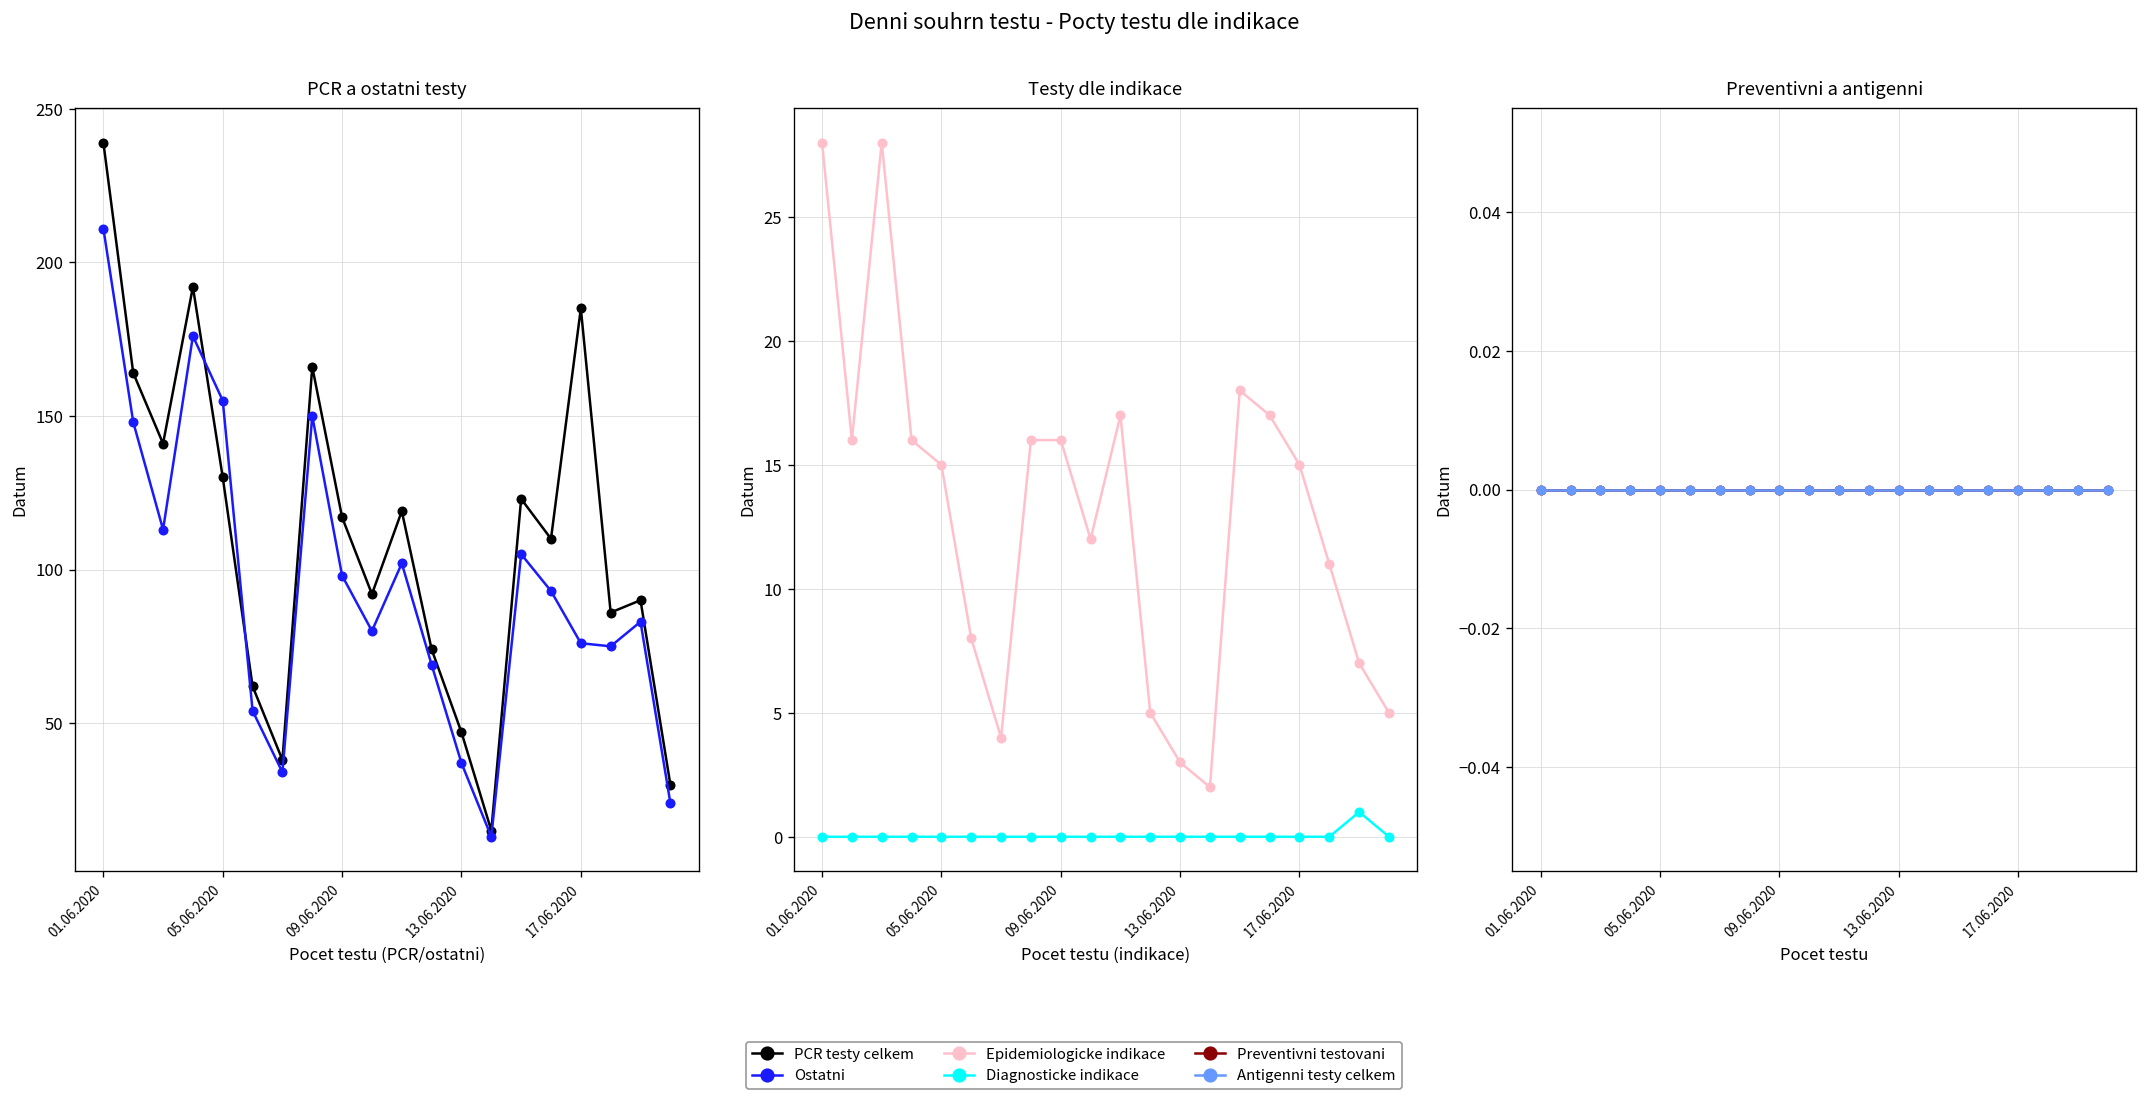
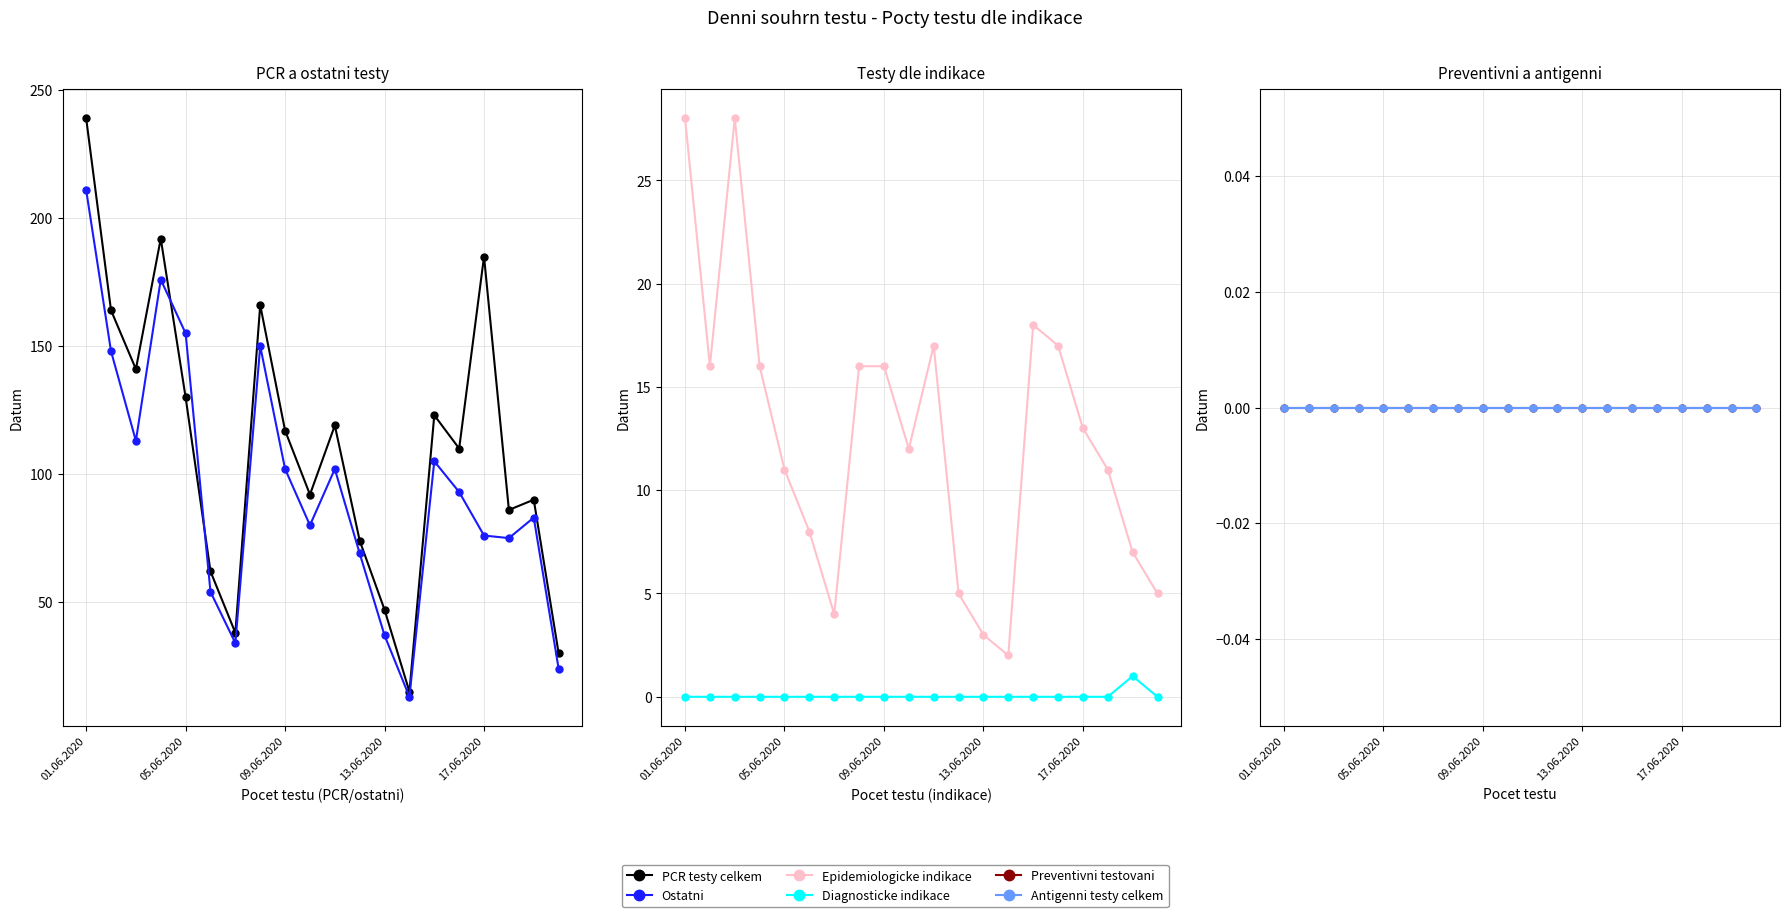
  {
    "PCR a ostatni testy": {
      "PCR testy celkem": {
        "01.06.2020": 239,
        "05.06.2020": 130,
        "09.06.2020": 117,
        "13.06.2020": 47,
        "17.06.2020": 185
      },
      "Ostatni": {
        "01.06.2020": 211,
        "05.06.2020": 155,
-       "09.06.2020": 98,
+       "09.06.2020": 102,
        "13.06.2020": 37,
        "17.06.2020": 76
      }
    },
    "Testy dle indikace": {
      "Epidemiologicke indikace": {
        "01.06.2020": 28,
-       "05.06.2020": 15,
+       "05.06.2020": 11,
        "09.06.2020": 16,
        "13.06.2020": 3,
-       "17.06.2020": 15
+       "17.06.2020": 13
      },
      "Diagnosticke indikace": {
        "01.06.2020": 0,
        "05.06.2020": 0,
        "09.06.2020": 0,
        "13.06.2020": 0,
        "17.06.2020": 0
      }
    },
    "Preventivni a antigenni": {
      "01.06.2020": 0.000,
      "05.06.2020": 0.000,
      "09.06.2020": 0.000,
      "13.06.2020": 0.000,
      "17.06.2020": 0.000
    }
  }
